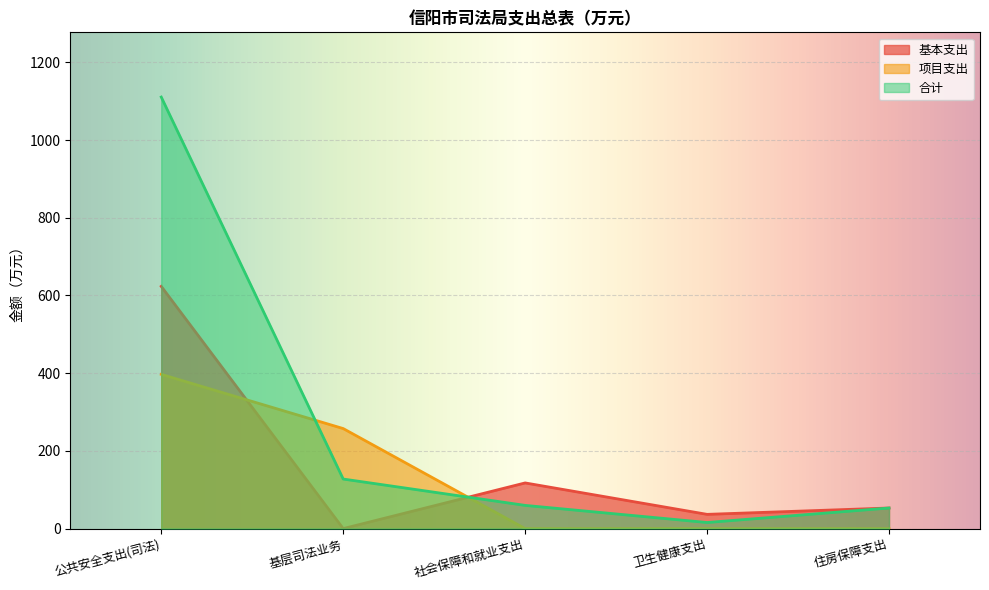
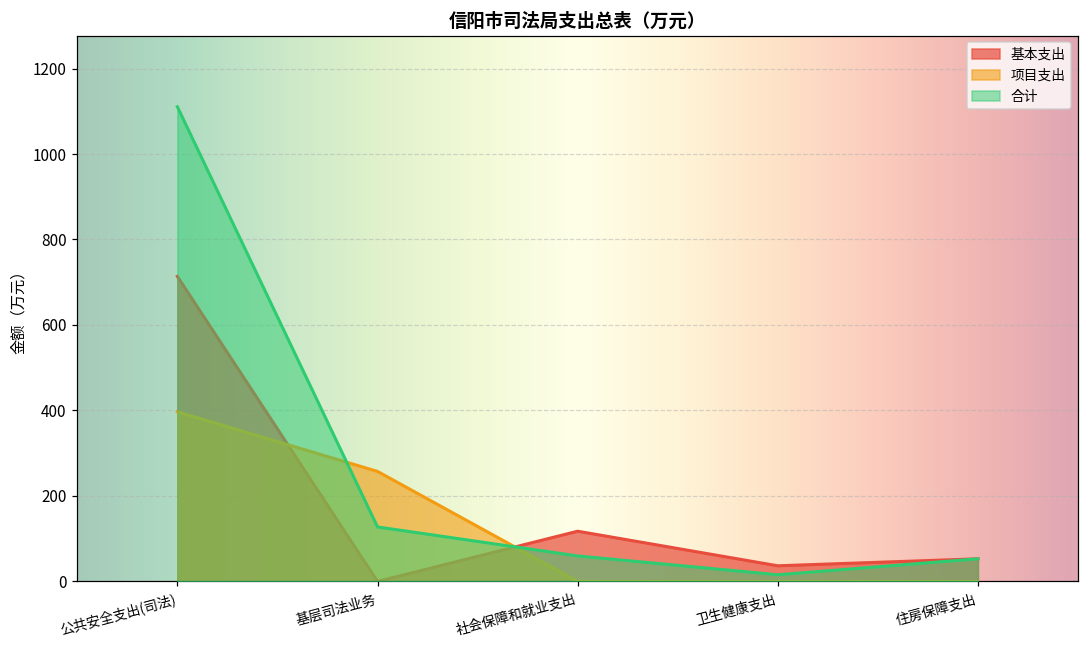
  {
    "基本支出": {
-     "公共安全支出(司法)": 620,
+     "公共安全支出(司法)": 710,
      "基层司法业务": 0,
      "社会保障和就业支出": 120,
      "卫生健康支出": 40
    },
    "项目支出": {
      "公共安全支出(司法)": 400,
      "基层司法业务": 260,
      "社会保障和就业支出": 0,
      "卫生健康支出": 0,
      "住房保障支出": 0
    },
    "合计": {
      "公共安全支出(司法)": 1110,
      "基层司法业务": 130,
      "社会保障和就业支出": 60,
      "卫生健康支出": 20
    }
  }
